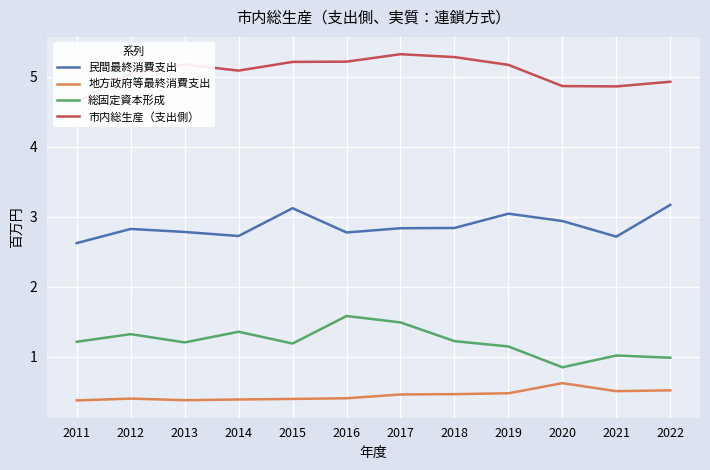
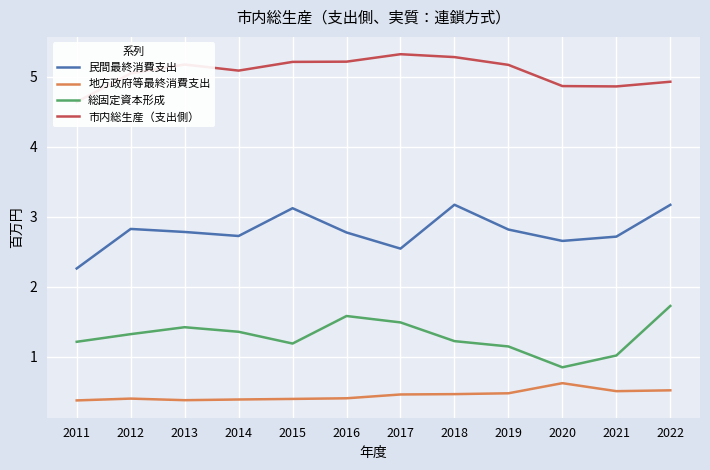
  {
    "民間最終消費支出": {
-     "2011": 2.6,
+     "2011": 2.3,
      "2012": 2.8,
      "2013": 2.8,
      "2014": 2.7,
      "2015": 3.1,
      "2016": 2.8,
-     "2017": 2.8,
-     "2018": 2.8,
-     "2019": 3.0,
-     "2020": 2.9,
+     "2017": 2.5,
+     "2018": 3.2,
+     "2019": 2.8,
+     "2020": 2.7,
      "2021": 2.7,
      "2022": 3.2
    },
    "総固定資本形成": {
      "2011": 1.2,
      "2012": 1.3,
-     "2013": 1.2,
+     "2013": 1.4,
      "2014": 1.4,
      "2015": 1.2,
      "2016": 1.6,
      "2017": 1.5,
      "2018": 1.2,
      "2019": 1.2,
      "2020": 0.9,
      "2021": 1.0,
-     "2022": 1.0
+     "2022": 1.7
    }
  }
